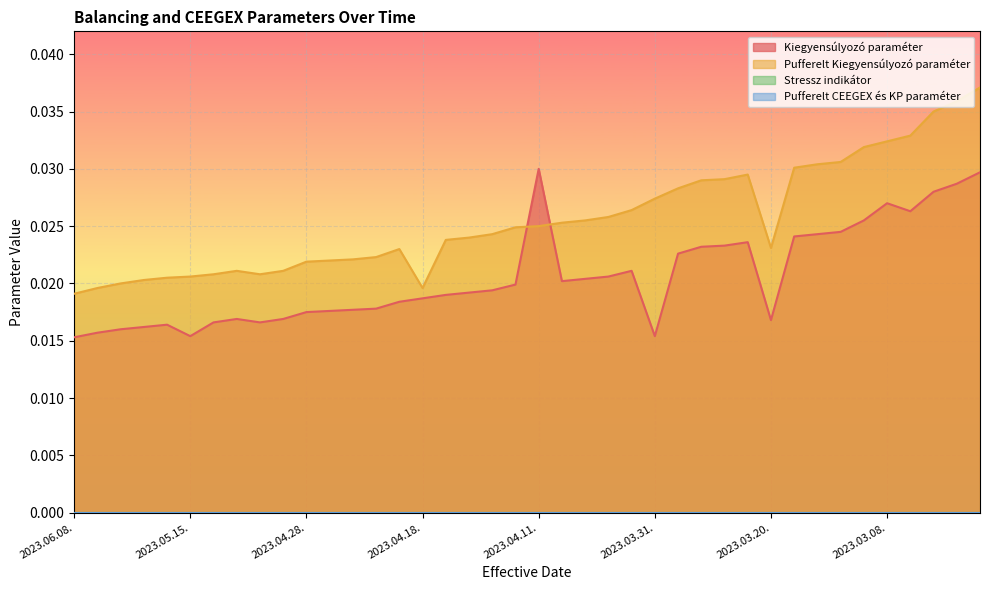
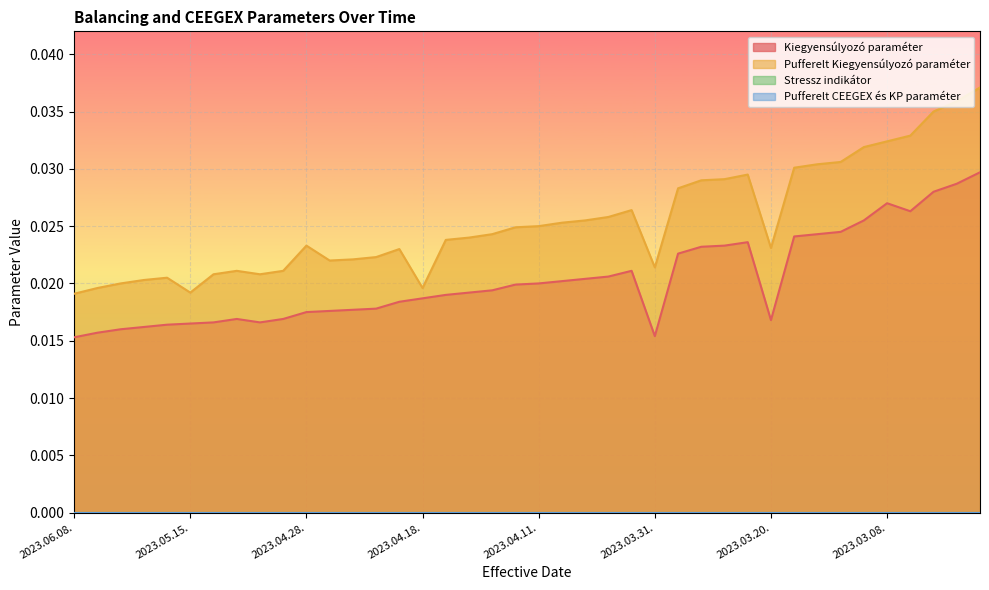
  {
    "Kiegyensúlyozó paraméter": {
      "2023.06.08.": 0.0153,
-     "2023.05.15.": 0.0154,
+     "2023.05.15.": 0.0165,
      "2023.04.28.": 0.0175,
      "2023.04.18.": 0.0187,
-     "2023.04.11.": 0.03,
+     "2023.04.11.": 0.02,
      "2023.03.31.": 0.0154,
      "2023.03.20.": 0.0168,
      "2023.03.08.": 0.0270
    },
    "Pufferelt Kiegyensúlyozó paraméter": {
      "2023.06.08.": 0.0191,
-     "2023.05.15.": 0.0206,
-     "2023.04.28.": 0.0219,
+     "2023.05.15.": 0.0192,
+     "2023.04.28.": 0.0233,
      "2023.04.18.": 0.0196,
      "2023.04.11.": 0.0250,
-     "2023.03.31.": 0.0274,
+     "2023.03.31.": 0.0214,
      "2023.03.20.": 0.0231,
      "2023.03.08.": 0.0324
    },
    "Pufferelt CEEGEX és KP paraméter": {
      "2023.06.08.": 0.0000,
      "2023.05.15.": 0.0000,
      "2023.04.28.": 0.0000,
      "2023.04.18.": 0.0000,
      "2023.04.11.": 0.0000,
      "2023.03.31.": 0.0000,
      "2023.03.20.": 0.0000,
      "2023.03.08.": 0.0000
    }
  }
